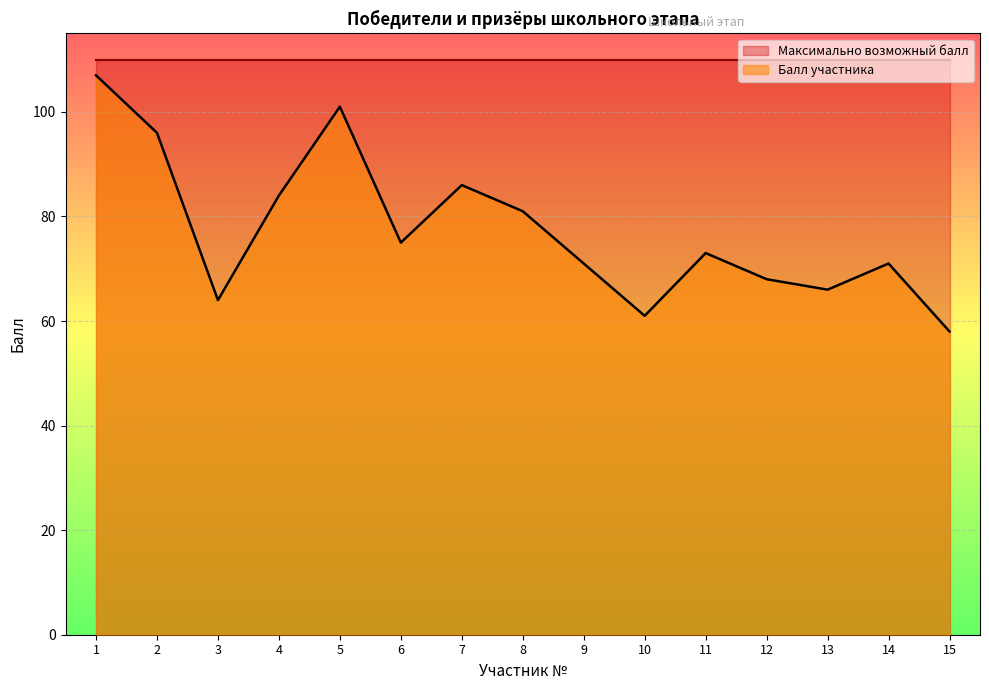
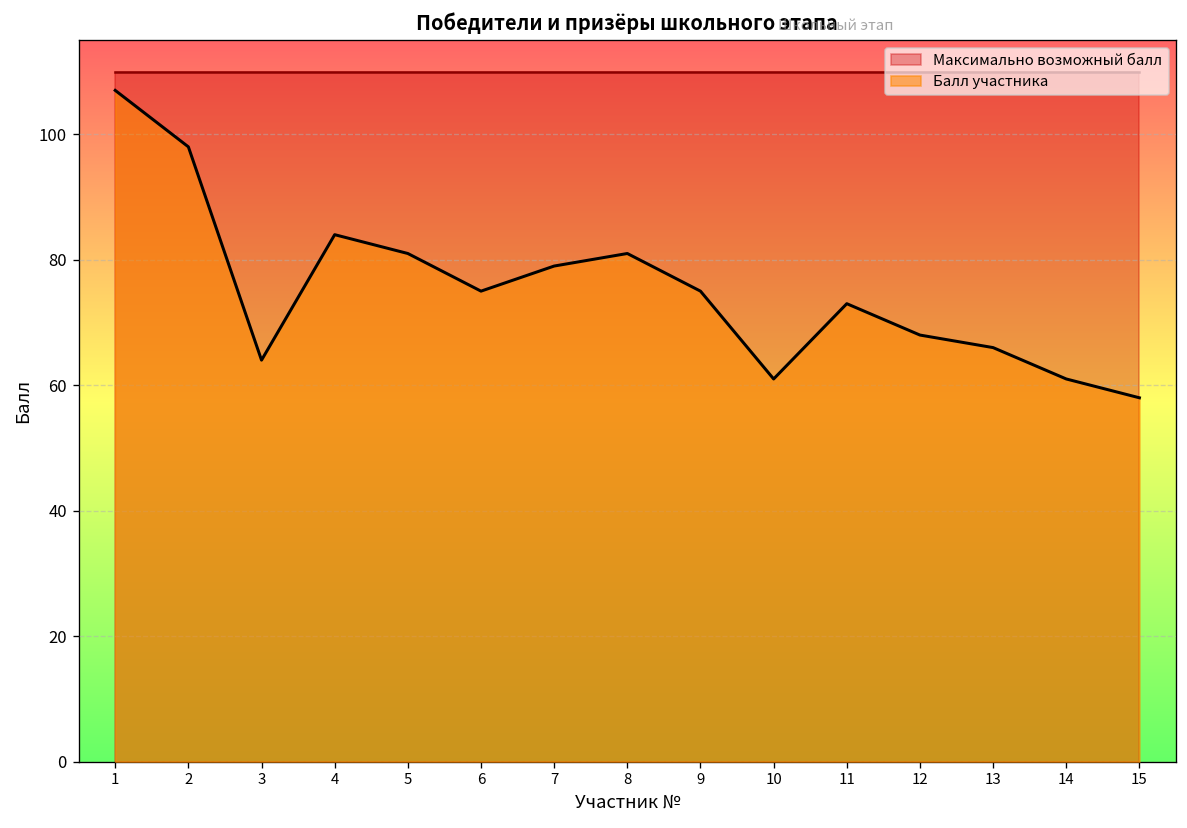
  {
    "Максимально возможный балл": {
      "1": 110,
      "2": 110,
      "3": 110,
      "4": 110,
      "5": 110,
      "6": 110,
      "7": 110,
      "8": 110,
      "9": 110,
      "10": 110,
      "11": 110
    },
    "Балл участника": {
      "1": 107,
-     "2": 96,
+     "2": 98,
      "3": 64,
      "4": 84,
-     "5": 101,
+     "5": 81,
      "6": 75,
-     "7": 86,
+     "7": 79,
      "8": 81,
-     "9": 71,
+     "9": 75,
      "10": 61,
      "11": 73,
      "12": 68,
      "13": 66,
-     "14": 71,
+     "14": 61,
      "15": 58
    }
  }
